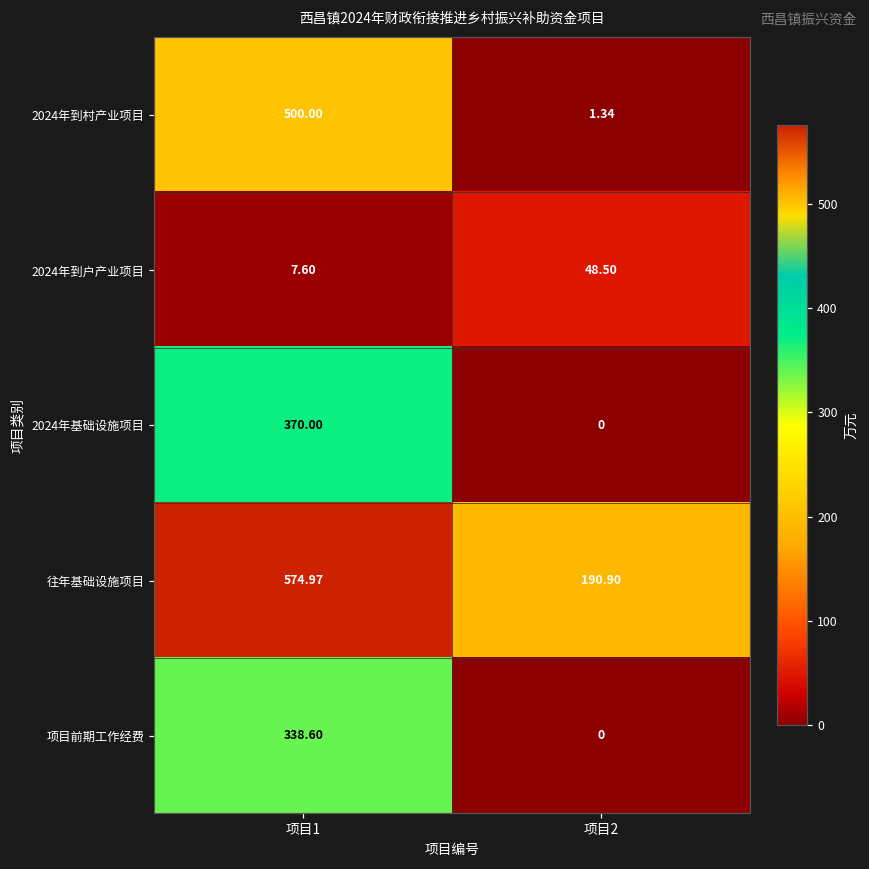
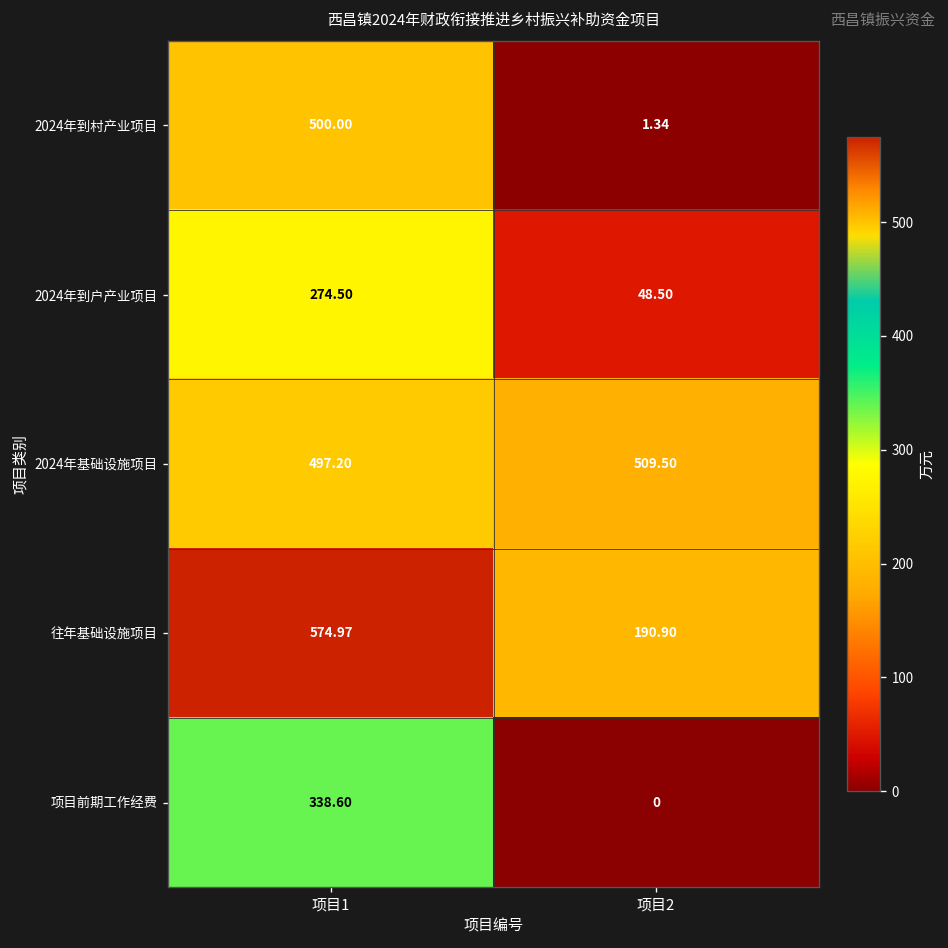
  {
    "2024年到村产业项目": {
      "项目1": 500.00,
      "项目2": 1.34
    },
    "2024年到户产业项目": {
-     "项目1": 7.60,
+     "项目1": 274.50,
      "项目2": 48.50
    },
    "2024年基础设施项目": {
-     "项目1": 370.00,
-     "项目2": 0
+     "项目1": 497.20,
+     "项目2": 509.50
    },
    "往年基础设施项目": {
      "项目1": 574.97,
      "项目2": 190.90
    },
    "项目前期工作经费": {
      "项目1": 338.60,
      "项目2": 0
    }
  }
